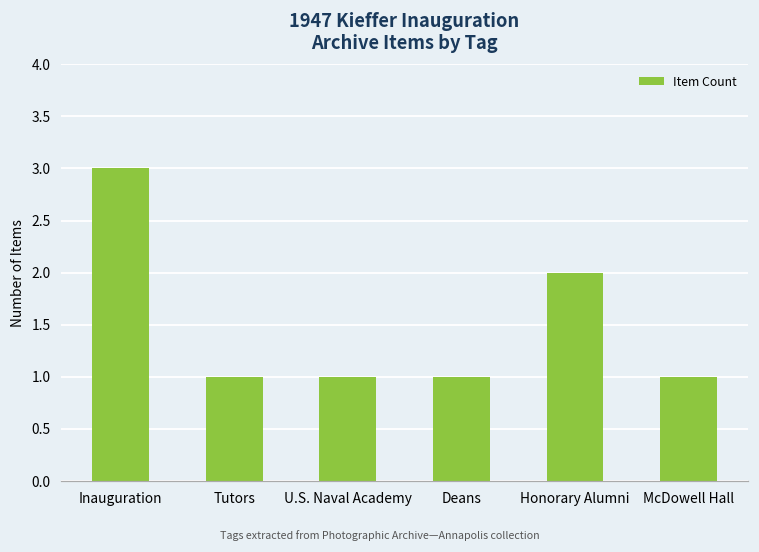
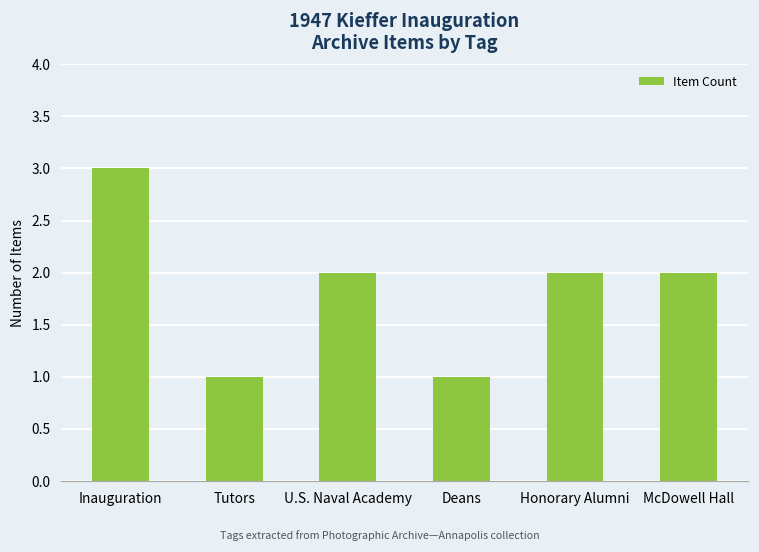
  {
    "Inauguration": 3,
    "Tutors": 1,
-   "U.S. Naval Academy": 1,
+   "U.S. Naval Academy": 2,
    "Deans": 1,
    "Honorary Alumni": 2,
-   "McDowell Hall": 1
+   "McDowell Hall": 2
  }
